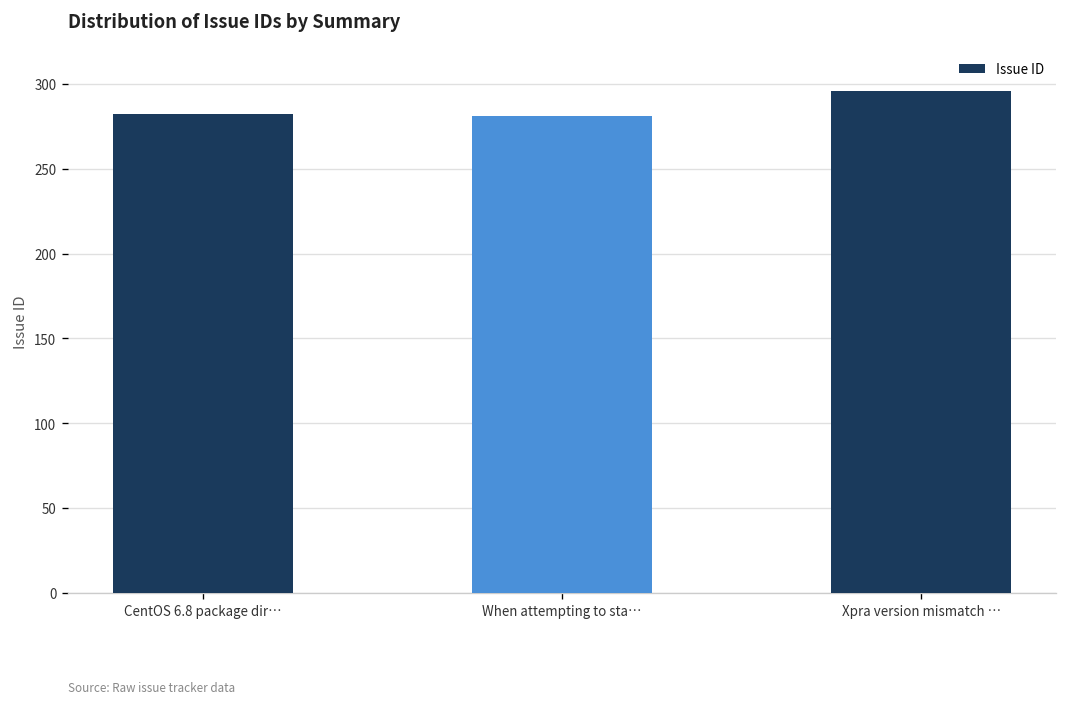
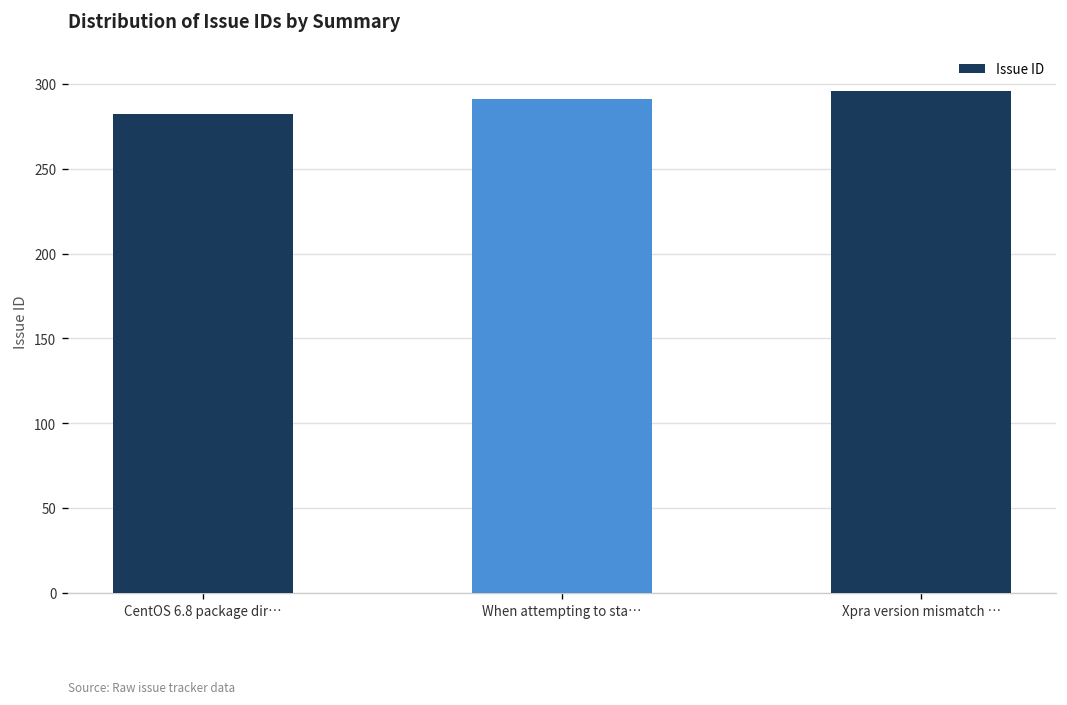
  {
    "CentOS 6.8 package dir…": 282,
-   "When attempting to sta…": 281,
+   "When attempting to sta…": 291,
    "Xpra version mismatch …": 296
  }
